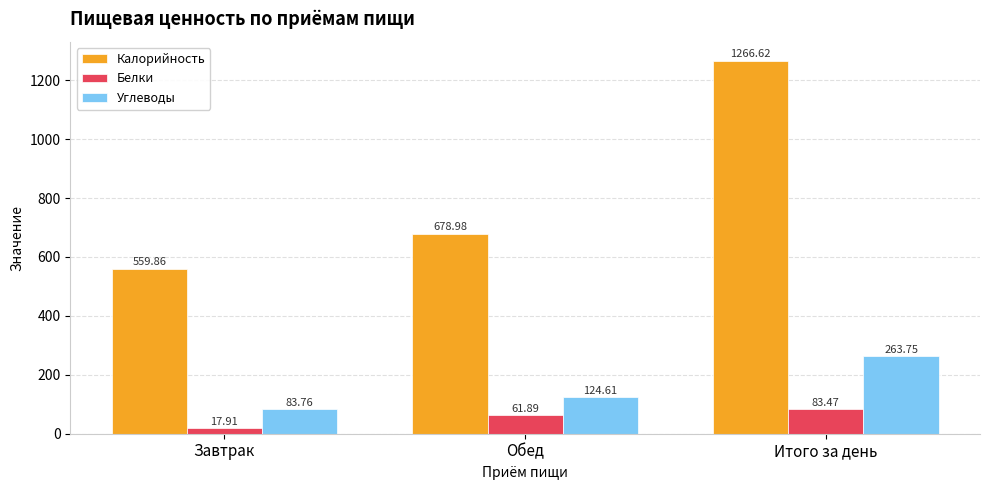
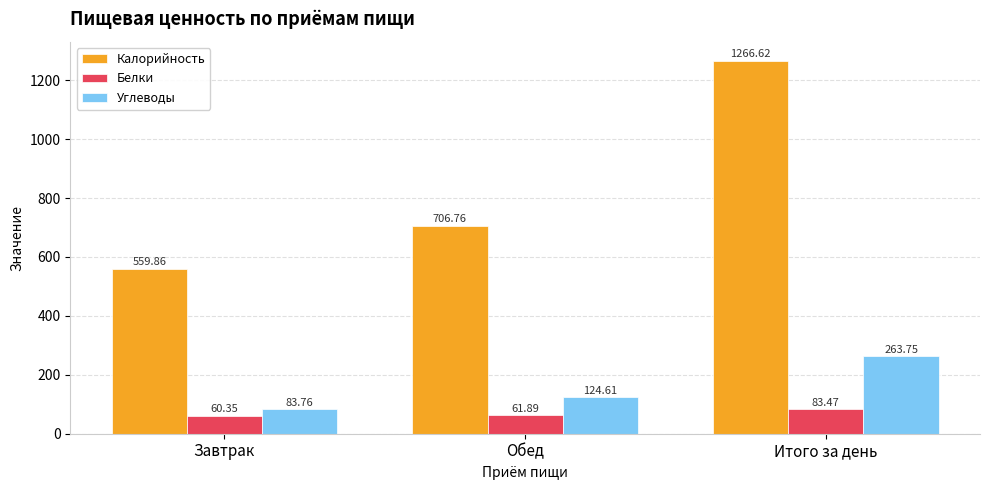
  {
    "Калорийность": {
      "Завтрак": 559.86,
-     "Обед": 678.98,
+     "Обед": 706.76,
      "Итого за день": 1266.62
    },
    "Белки": {
-     "Завтрак": 17.91,
+     "Завтрак": 60.35,
      "Обед": 61.89,
      "Итого за день": 83.47
    },
    "Углеводы": {
      "Завтрак": 83.76,
      "Обед": 124.61,
      "Итого за день": 263.75
    }
  }
